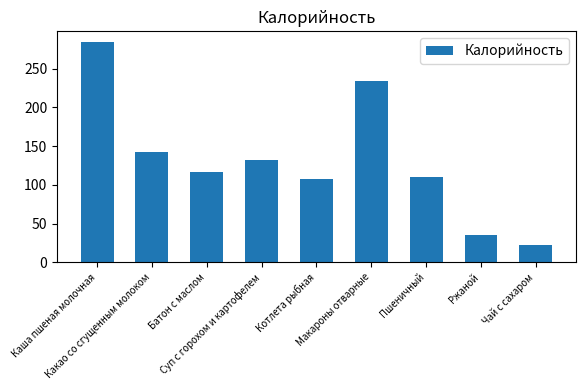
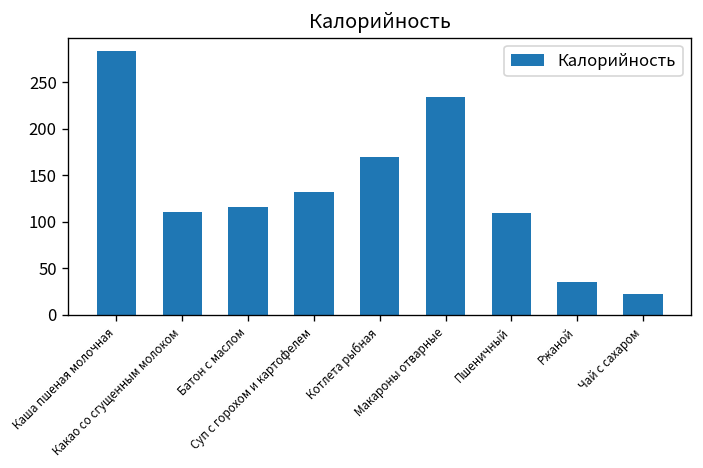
  {
    "Каша пшеная молочная": 280,
-   "Какао со сгущенным молоком": 140,
+   "Какао со сгущенным молоком": 110,
    "Батон с маслом": 120,
    "Суп с горохом и картофелем": 130,
-   "Котлета рыбная": 110,
+   "Котлета рыбная": 170,
    "Макароны отварные": 230,
    "Пшеничный": 110,
    "Ржаной": 40,
    "Чай с сахаром": 20
  }
